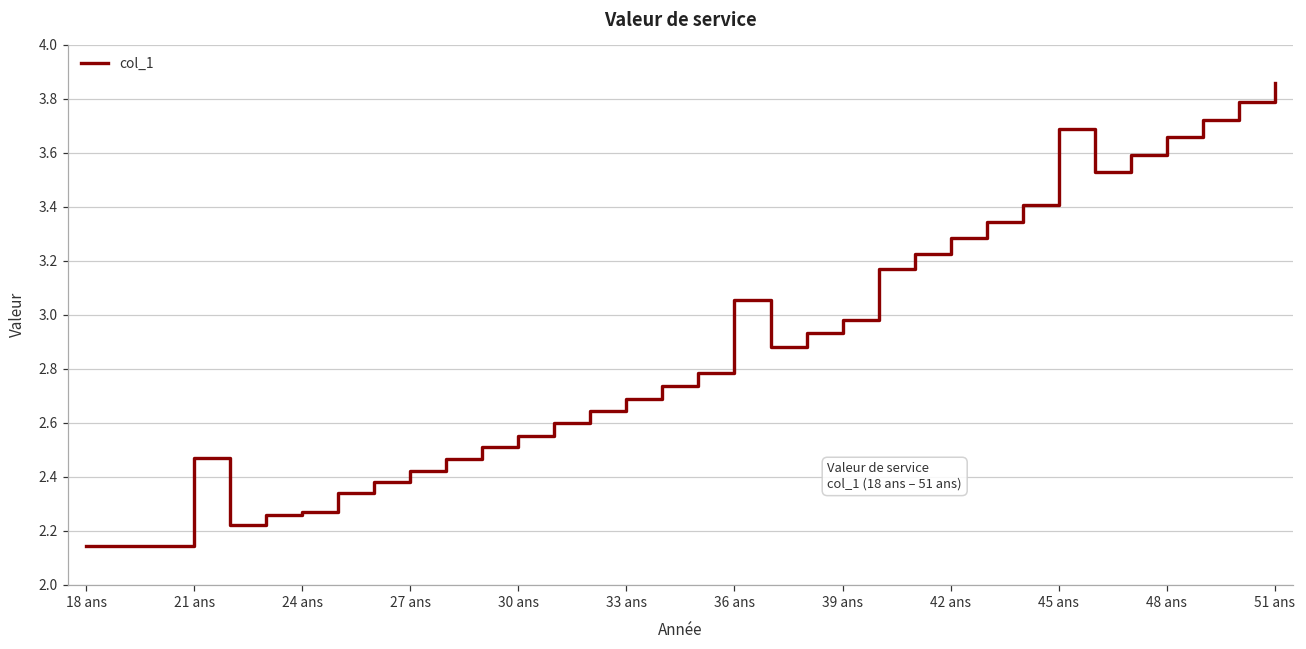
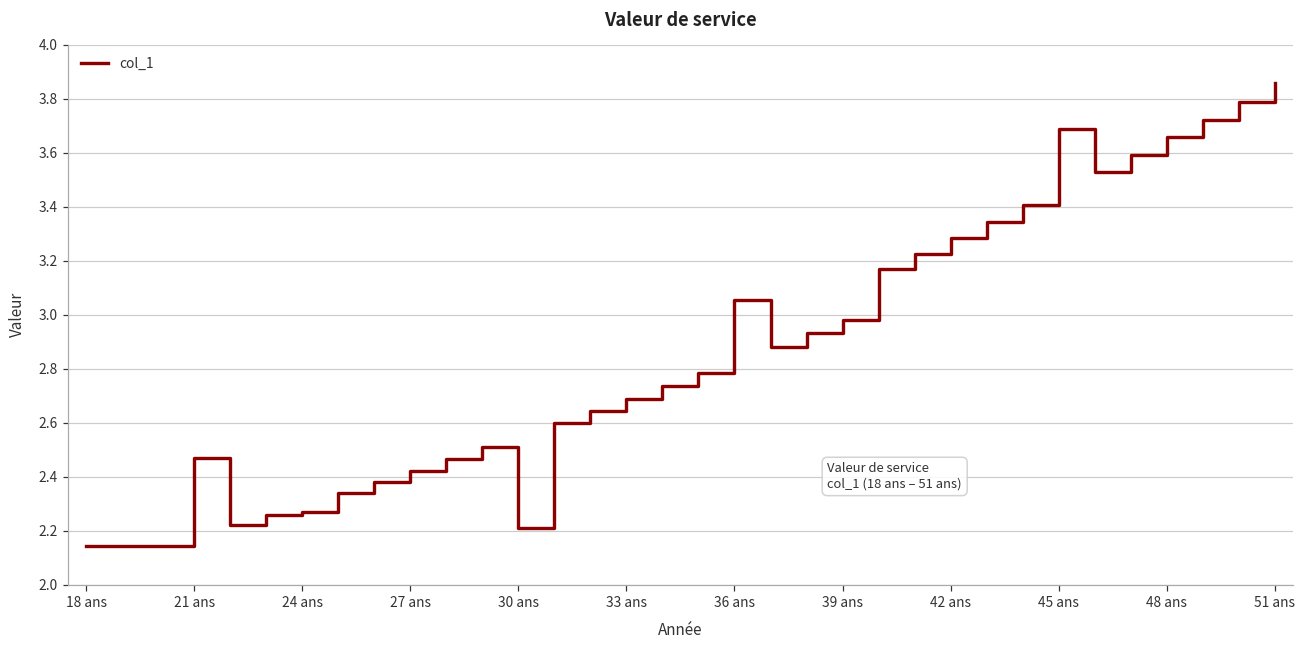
  {
    "18 ans": 2.14,
    "21 ans": 2.47,
    "24 ans": 2.27,
    "27 ans": 2.42,
-   "30 ans": 2.55,
+   "30 ans": 2.21,
    "33 ans": 2.69,
    "36 ans": 3.05,
    "39 ans": 2.98,
    "42 ans": 3.28,
    "45 ans": 3.69,
    "48 ans": 3.66,
    "51 ans": 3.86
  }
